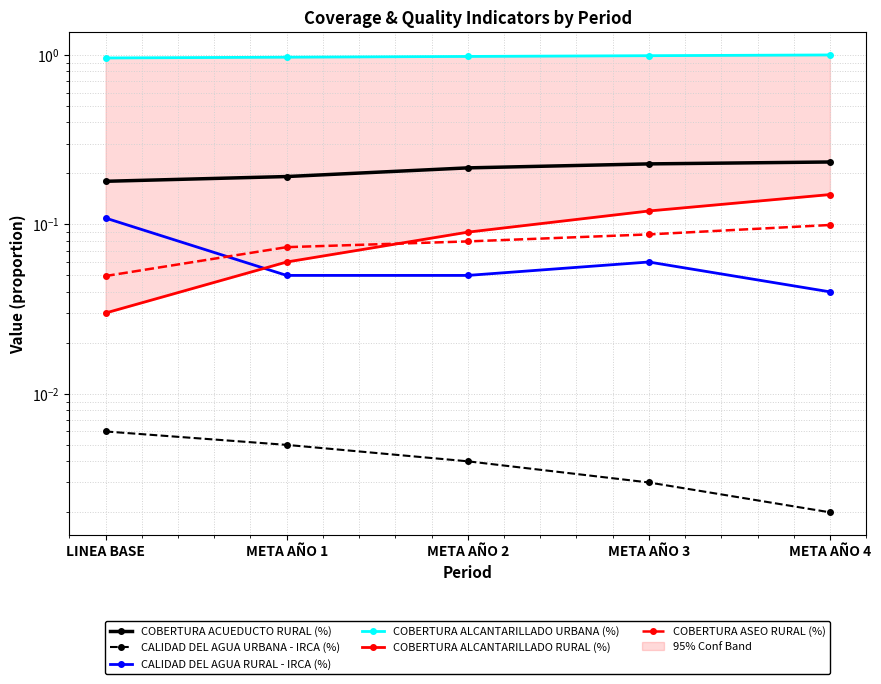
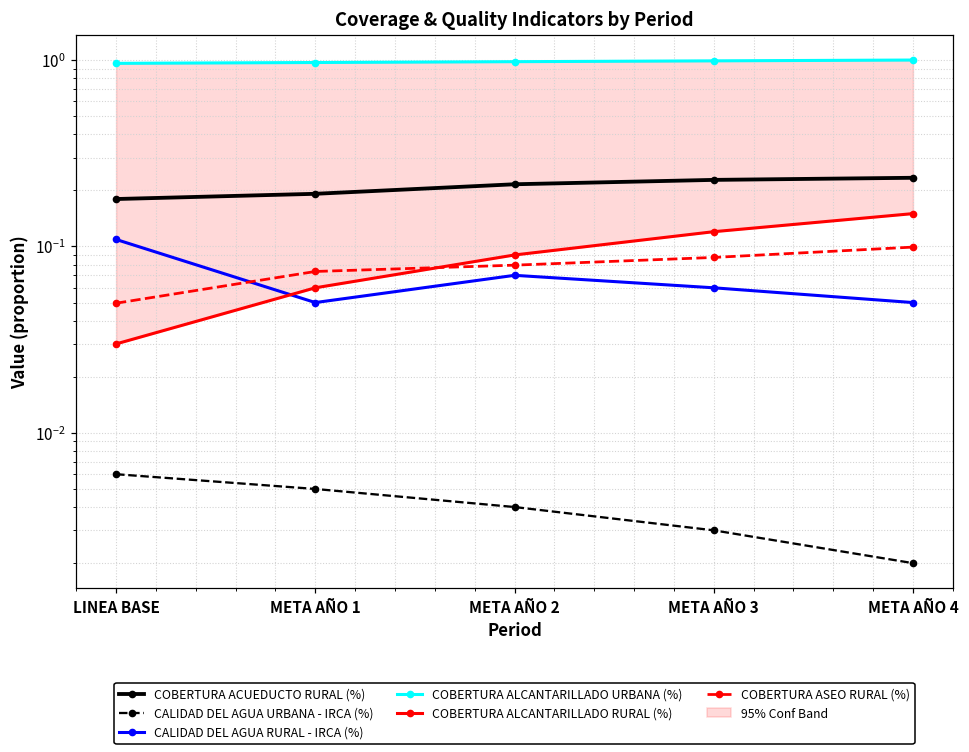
  {
    "CALIDAD DEL AGUA RURAL - IRCA (%)": {
      "LINEA BASE": 0.11,
      "META AÑO 1": 0.05,
-     "META AÑO 2": 0.05,
+     "META AÑO 2": 0.07,
      "META AÑO 3": 0.06,
-     "META AÑO 4": 0.04
+     "META AÑO 4": 0.05
    }
  }
